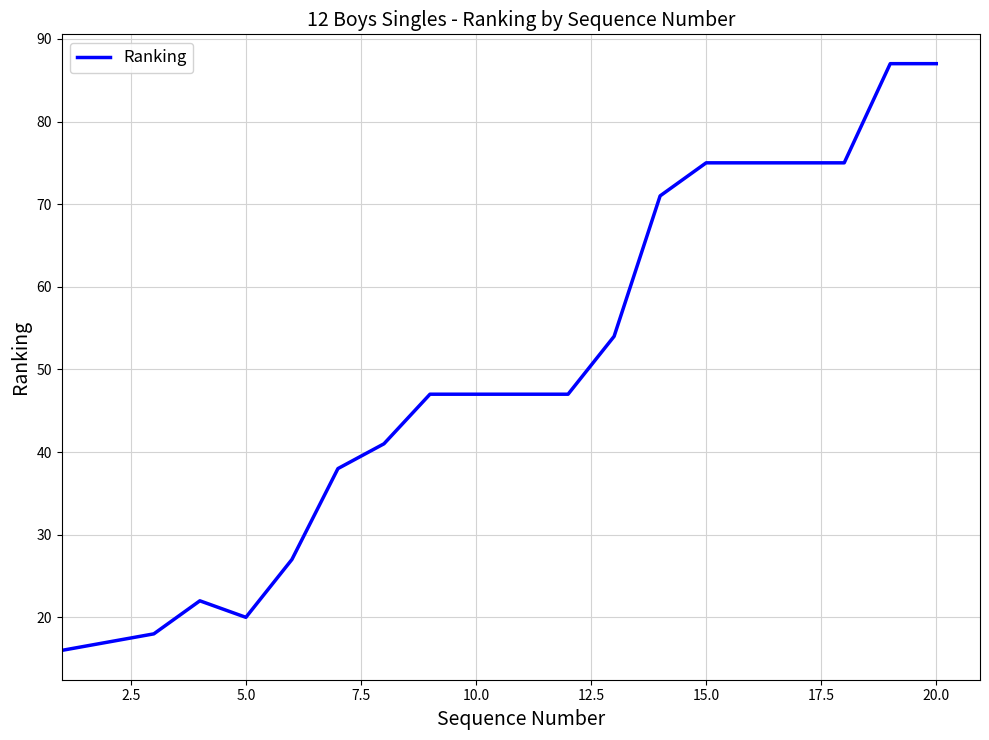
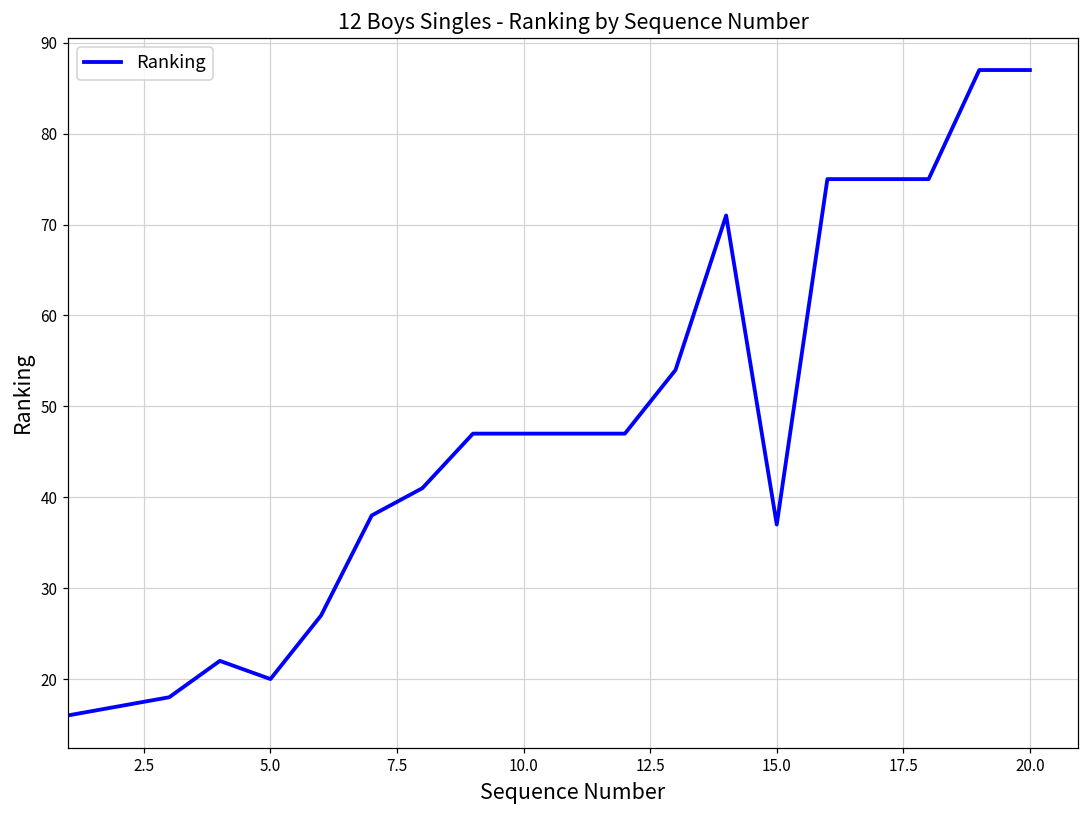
  {
    "5.0": 20,
    "10.0": 47,
-   "15.0": 75,
+   "15.0": 37,
    "20.0": 87
  }
